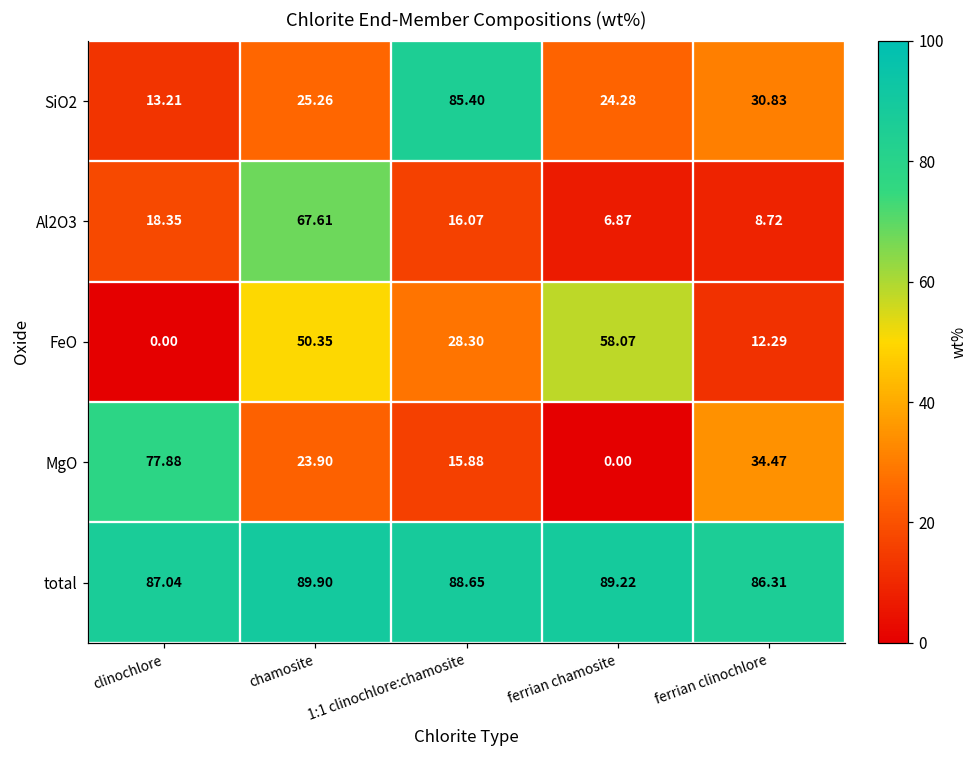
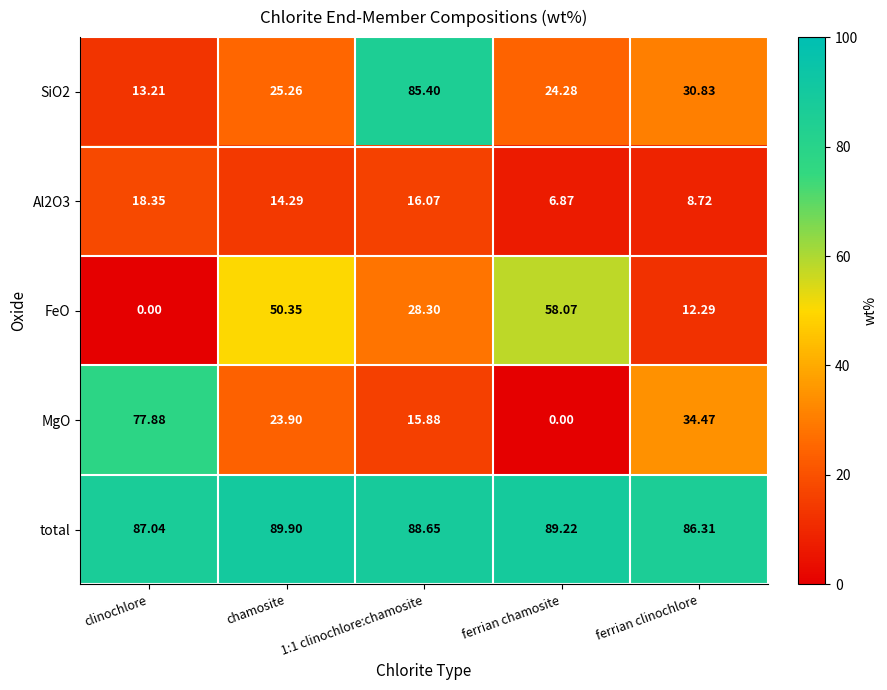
  {
    "SiO2": {
      "clinochlore": 13.21,
      "chamosite": 25.26,
      "1:1 clinochlore:chamosite": 85.40,
      "ferrian chamosite": 24.28,
      "ferrian clinochlore": 30.83
    },
    "Al2O3": {
      "clinochlore": 18.35,
-     "chamosite": 67.61,
+     "chamosite": 14.29,
      "1:1 clinochlore:chamosite": 16.07,
      "ferrian chamosite": 6.87,
      "ferrian clinochlore": 8.72
    },
    "FeO": {
      "clinochlore": 0.00,
      "chamosite": 50.35,
      "1:1 clinochlore:chamosite": 28.30,
      "ferrian chamosite": 58.07,
      "ferrian clinochlore": 12.29
    },
    "MgO": {
      "clinochlore": 77.88,
      "chamosite": 23.90,
      "1:1 clinochlore:chamosite": 15.88,
      "ferrian chamosite": 0.00,
      "ferrian clinochlore": 34.47
    },
    "total": {
      "clinochlore": 87.04,
      "chamosite": 89.90,
      "1:1 clinochlore:chamosite": 88.65,
      "ferrian chamosite": 89.22,
      "ferrian clinochlore": 86.31
    }
  }
